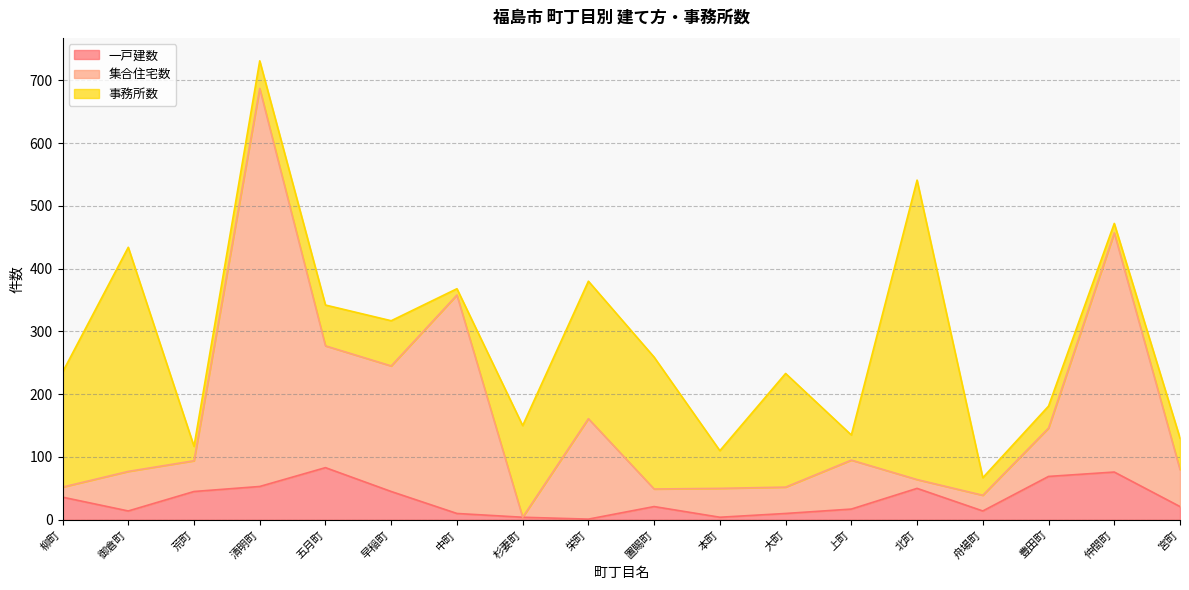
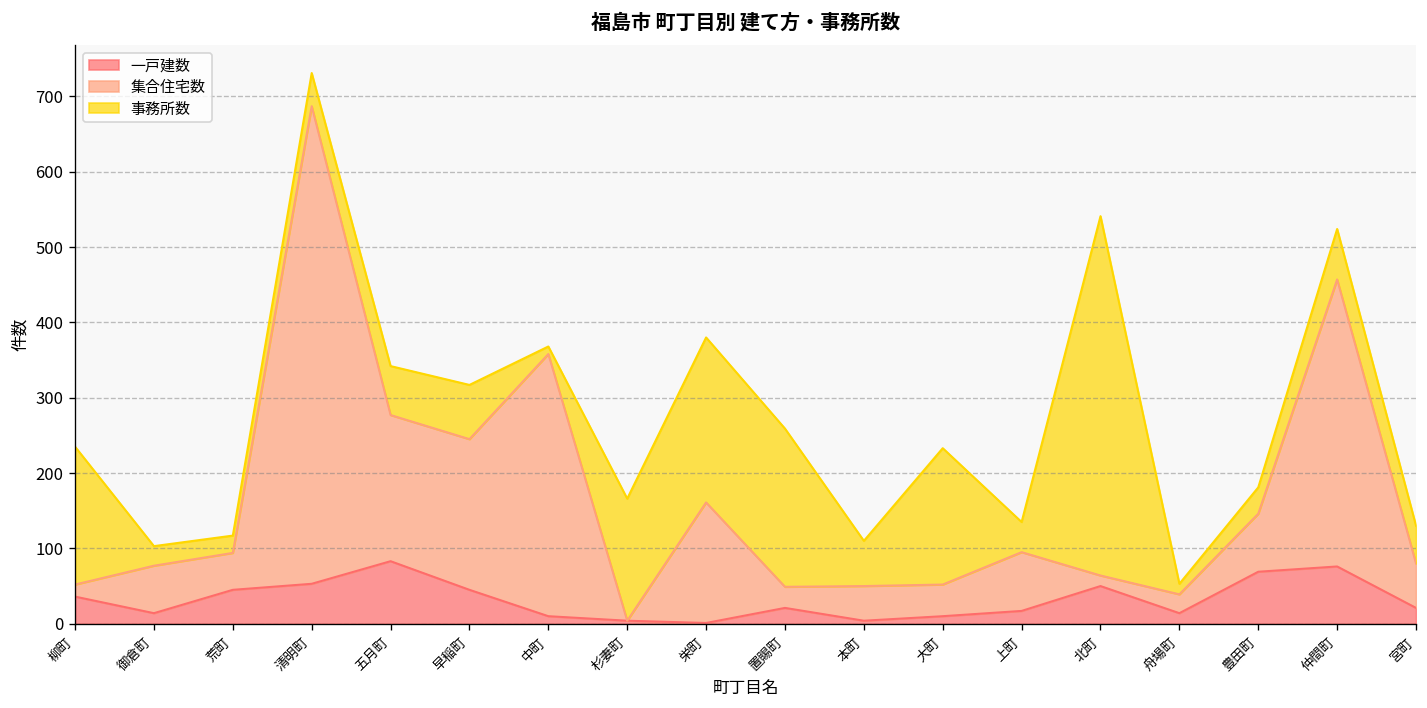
  {
    "事務所数": {
      "柳町": 180,
-     "御倉町": 360,
+     "御倉町": 30,
      "荒町": 20,
      "清明町": 40,
      "五月町": 70,
      "早稲町": 70,
      "中町": 10,
-     "杉妻町": 150,
+     "杉妻町": 160,
      "栄町": 220,
      "置賜町": 210,
      "本町": 60,
      "大町": 180,
      "上町": 40,
      "北町": 480,
-     "舟場町": 30,
+     "舟場町": 10,
      "豊田町": 40,
-     "仲間町": 20,
+     "仲間町": 70,
      "宮町": 50
    }
  }
